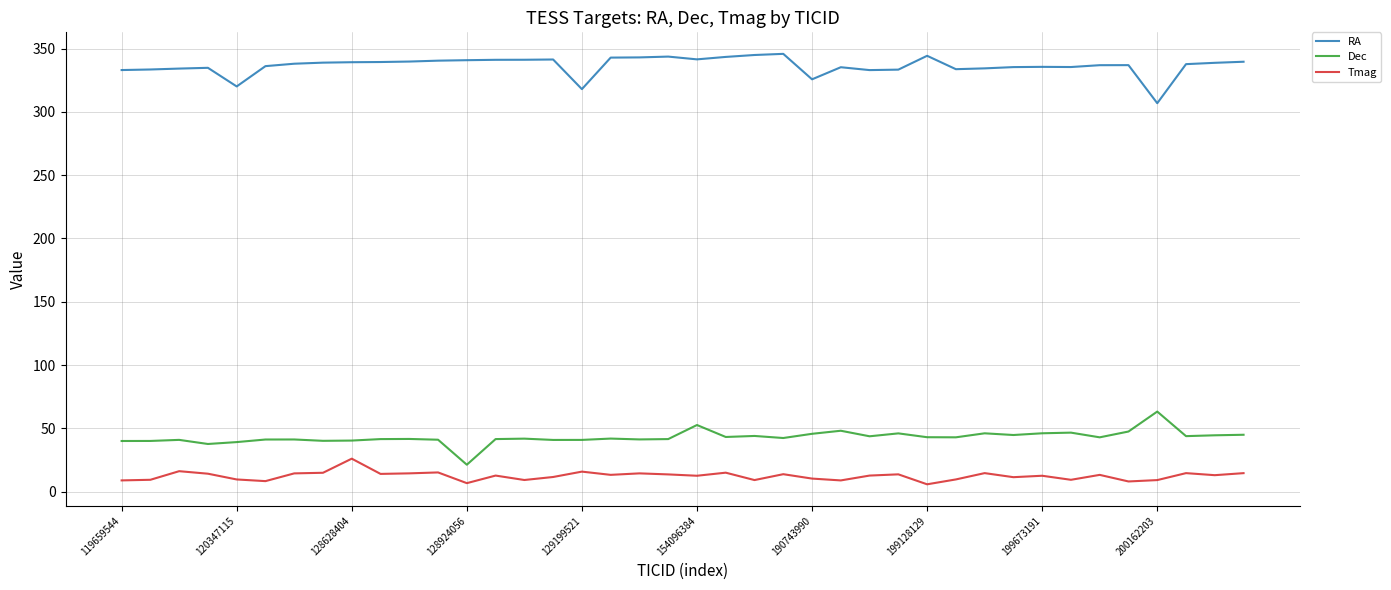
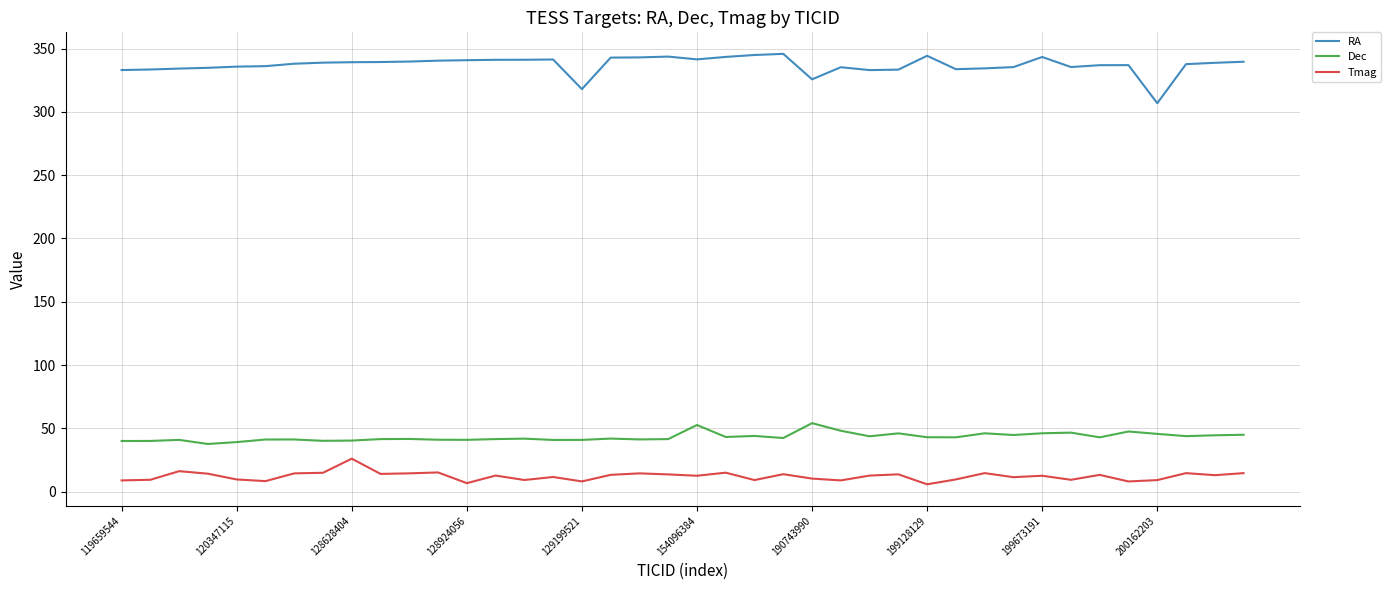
  {
    "RA": {
      "119659544": 333,
-     "120347115": 320,
+     "120347115": 336,
      "128628404": 339,
      "128924056": 341,
      "129199521": 318,
      "154096384": 342,
      "190743990": 326,
      "199128129": 344,
-     "199673191": 336,
+     "199673191": 343,
      "200162203": 307
    },
    "Dec": {
      "119659544": 40,
      "120347115": 39,
      "128628404": 40,
-     "128924056": 21,
+     "128924056": 41,
      "129199521": 41,
      "154096384": 53,
-     "190743990": 46,
+     "190743990": 54,
      "199128129": 43,
      "199673191": 46,
-     "200162203": 63
+     "200162203": 46
    },
    "Tmag": {
      "119659544": 9,
      "120347115": 10,
      "128628404": 26,
      "128924056": 7,
-     "129199521": 16,
+     "129199521": 8,
      "154096384": 13,
      "190743990": 10,
      "199128129": 6,
      "199673191": 13,
      "200162203": 9
    }
  }
